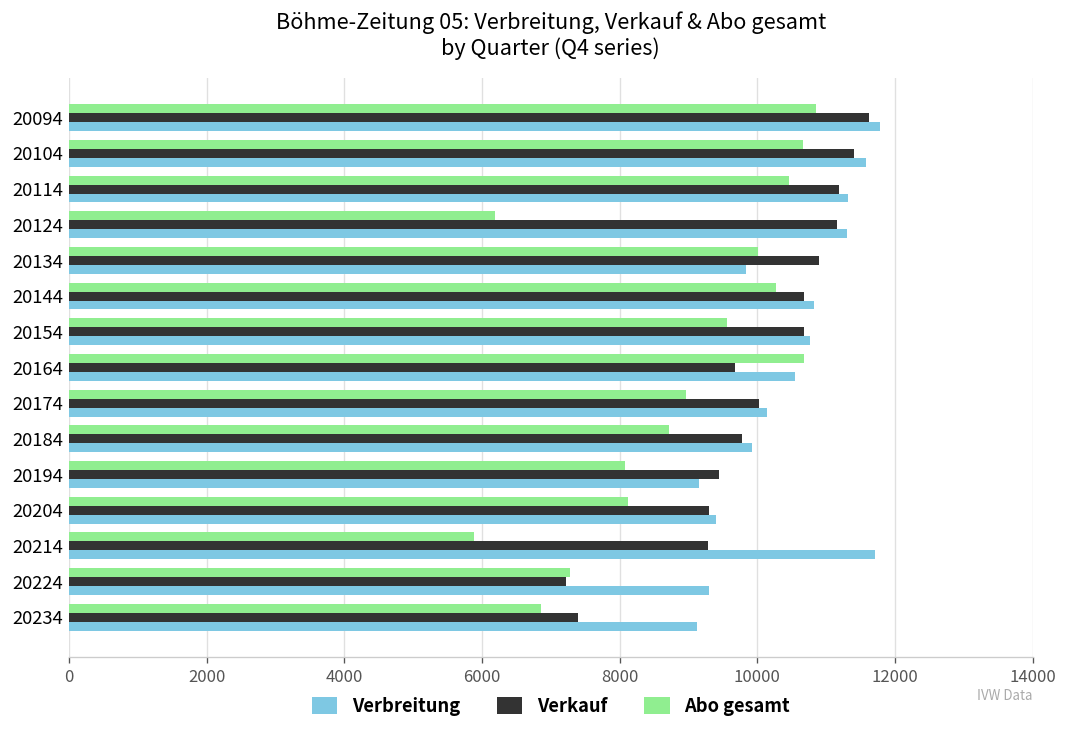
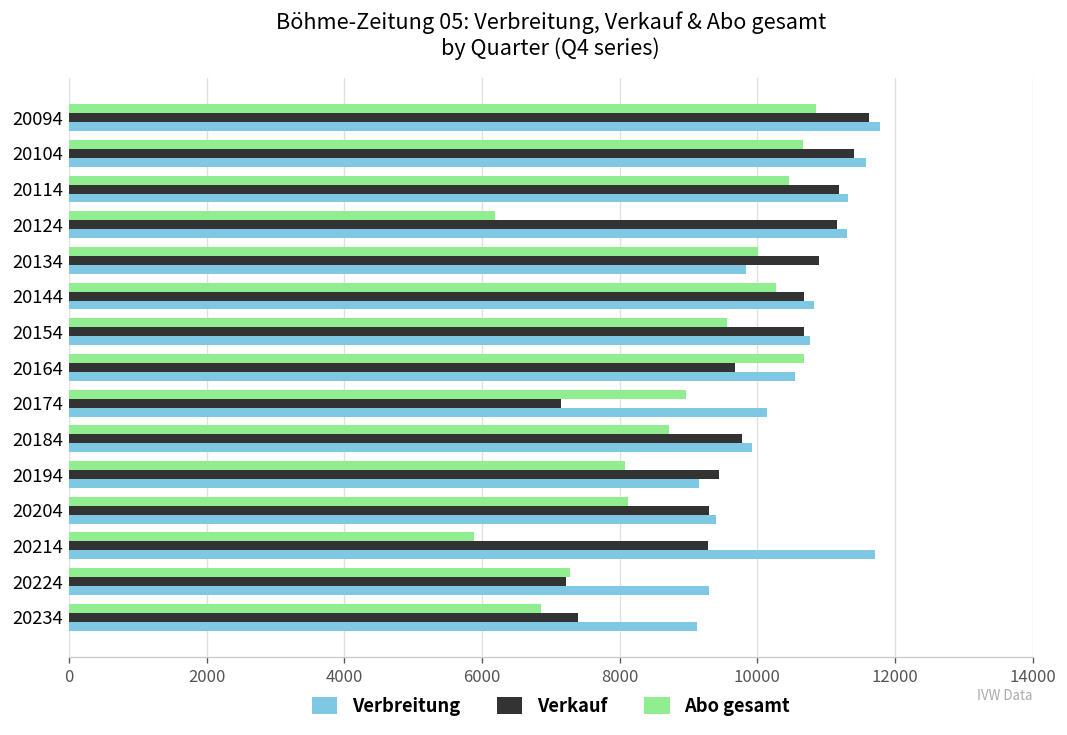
  {
    "Verbreitung": {
      "20094": 11800,
      "20104": 11600,
      "20114": 11300,
      "20124": 11300,
      "20134": 9800,
      "20144": 10800,
      "20154": 10800,
      "20164": 10500,
      "20174": 10100,
      "20184": 9900,
      "20194": 9100,
      "20204": 9400,
      "20214": 11700,
      "20224": 9300,
      "20234": 9100
    },
    "Verkauf": {
      "20094": 11600,
      "20104": 11400,
      "20114": 11200,
      "20124": 11200,
      "20134": 10900,
      "20144": 10700,
      "20154": 10700,
      "20164": 9700,
-     "20174": 10000,
+     "20174": 7100,
      "20184": 9800,
      "20194": 9400,
      "20204": 9300,
      "20214": 9300,
      "20224": 7200,
      "20234": 7400
    },
    "Abo gesamt": {
      "20094": 10900,
      "20104": 10700,
      "20114": 10500,
      "20124": 6200,
      "20134": 10000,
      "20144": 10300,
      "20154": 9600,
      "20164": 10700,
      "20174": 9000,
      "20184": 8700,
      "20194": 8100,
      "20204": 8100,
      "20214": 5900,
      "20224": 7300,
      "20234": 6900
    }
  }
